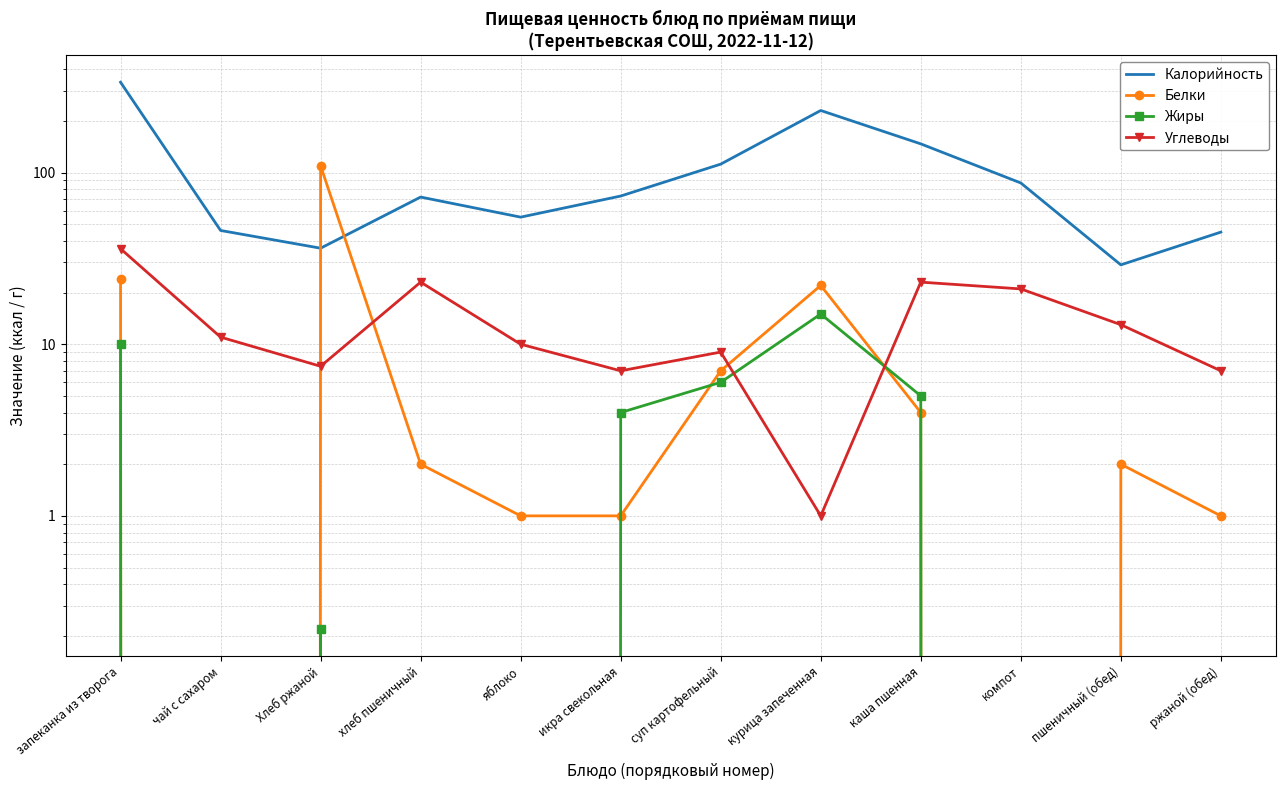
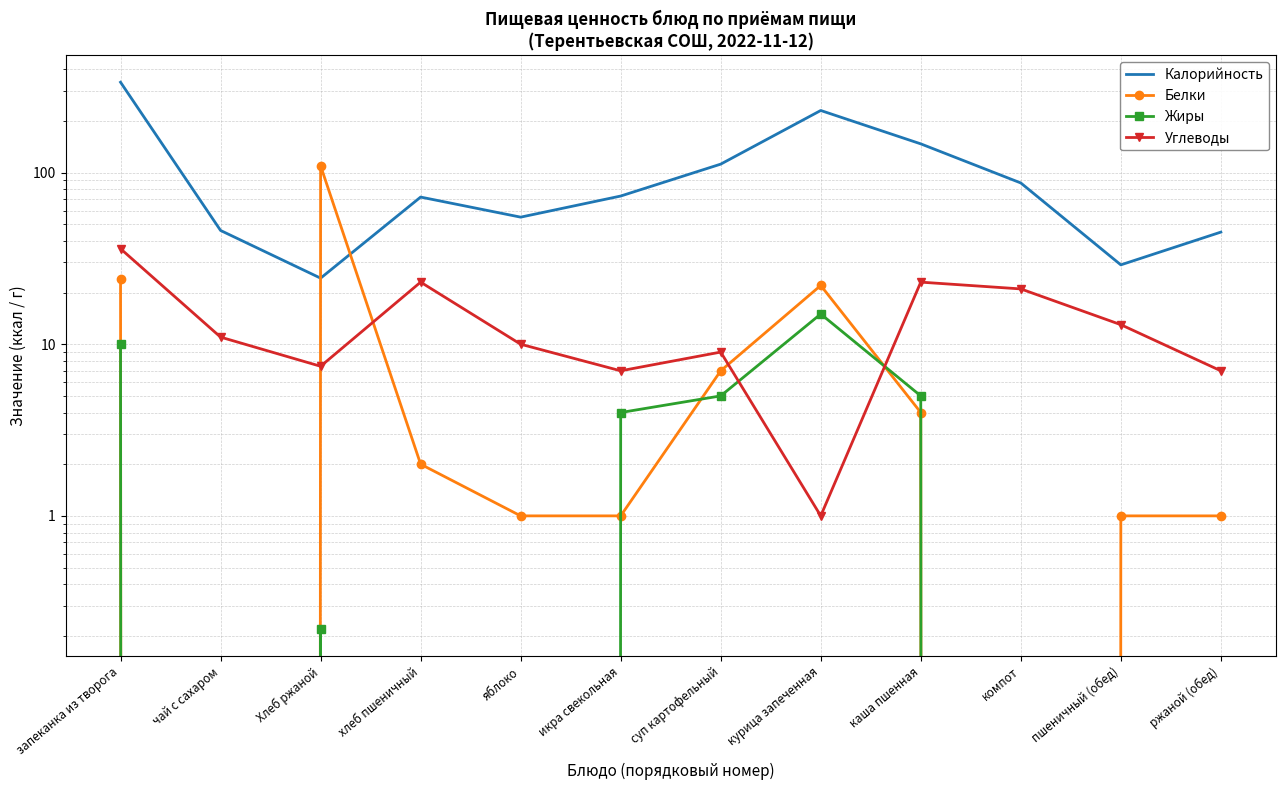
  {
    "Калорийность": {
      "запеканка из творога": 340,
      "чай с сахаром": 46,
-     "Хлеб ржаной": 36,
+     "Хлеб ржаной": 24,
      "хлеб пшеничный": 72,
      "яблоко": 55,
      "икра свекольная": 73,
      "суп картофельный": 110,
      "курица запеченная": 230,
      "каша пшенная": 150,
      "компот": 90,
      "пшеничный (обед)": 29,
      "ржаной (обед)": 45
    },
    "Белки": {
      "запеканка из творога": 24,
      "Хлеб ржаной": 110,
      "хлеб пшеничный": 2,
      "яблоко": 1,
      "икра свекольная": 1,
      "суп картофельный": 7,
      "курица запеченная": 22,
      "каша пшенная": 4,
-     "пшеничный (обед)": 2,
+     "пшеничный (обед)": 1,
      "ржаной (обед)": 1
    },
    "Жиры": {
      "запеканка из творога": 10,
      "Хлеб ржаной": 0.22,
      "икра свекольная": 4,
-     "суп картофельный": 6,
+     "суп картофельный": 5,
      "курица запеченная": 15,
      "каша пшенная": 5
    },
    "Углеводы": {
      "запеканка из творога": 36,
      "чай с сахаром": 11,
      "Хлеб ржаной": 7.4,
      "хлеб пшеничный": 23,
      "яблоко": 10,
      "икра свекольная": 7,
      "суп картофельный": 9,
      "курица запеченная": 1,
      "каша пшенная": 23,
      "компот": 21,
      "пшеничный (обед)": 13,
      "ржаной (обед)": 7
    }
  }
